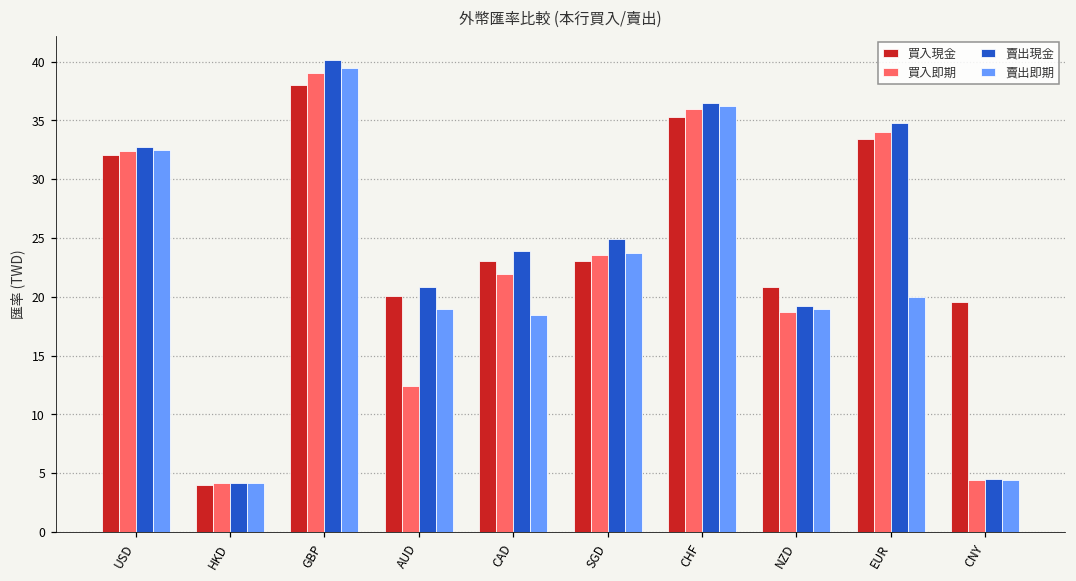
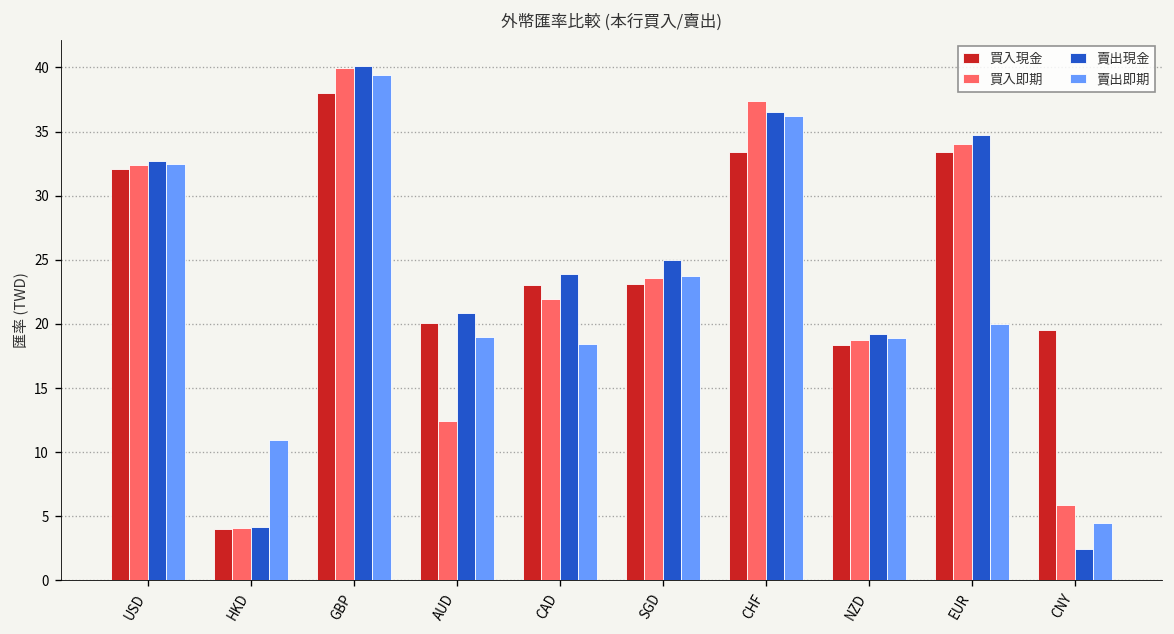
  {
    "買入現金": {
      "USD": 32.1,
      "HKD": 4.0,
      "GBP": 38.0,
      "AUD": 20.1,
      "CAD": 23.0,
      "SGD": 23.1,
-     "CHF": 35.3,
-     "NZD": 20.8,
+     "CHF": 33.4,
+     "NZD": 18.4,
      "EUR": 33.4,
      "CNY": 19.6
    },
    "買入即期": {
      "USD": 32.4,
      "HKD": 4.1,
-     "GBP": 39.0,
+     "GBP": 40.0,
      "AUD": 12.4,
      "CAD": 21.9,
      "SGD": 23.6,
-     "CHF": 36.0,
+     "CHF": 37.4,
      "NZD": 18.7,
      "EUR": 34.0,
-     "CNY": 4.4
+     "CNY": 5.9
    },
    "賣出現金": {
      "USD": 32.7,
      "HKD": 4.2,
      "GBP": 40.2,
      "AUD": 20.9,
      "CAD": 23.9,
      "SGD": 25.0,
      "CHF": 36.5,
      "NZD": 19.2,
      "EUR": 34.8,
-     "CNY": 4.5
+     "CNY": 2.4
    },
    "賣出即期": {
      "USD": 32.5,
-     "HKD": 4.2,
+     "HKD": 11.0,
      "GBP": 39.4,
      "AUD": 19.0,
      "CAD": 18.5,
      "SGD": 23.8,
      "CHF": 36.2,
      "NZD": 18.9,
      "EUR": 20.0,
      "CNY": 4.5
    }
  }
